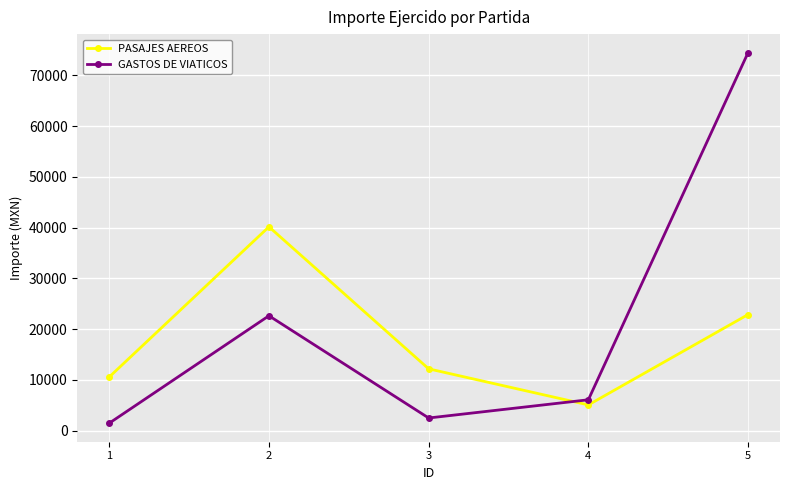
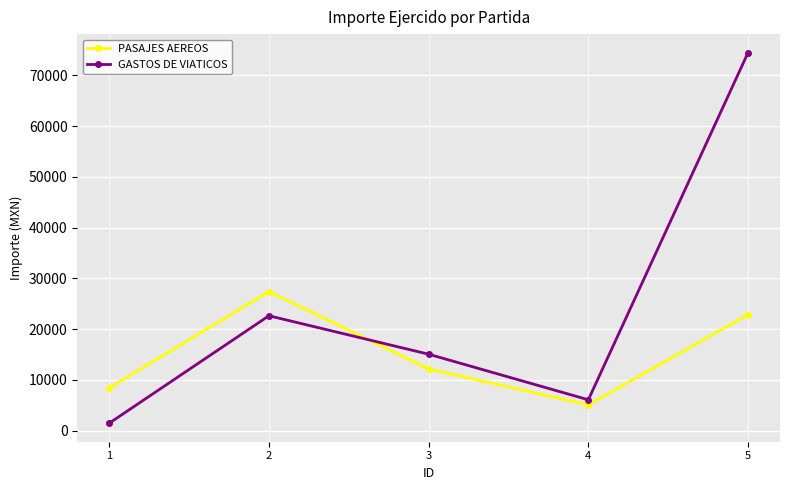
  {
    "PASAJES AEREOS": {
-     "1": 11000,
-     "2": 40000,
+     "1": 8000,
+     "2": 27000,
      "3": 12000,
      "4": 5000,
      "5": 23000
    },
    "GASTOS DE VIATICOS": {
      "1": 1000,
      "2": 23000,
-     "3": 3000,
+     "3": 15000,
      "4": 6000,
      "5": 74000
    }
  }
